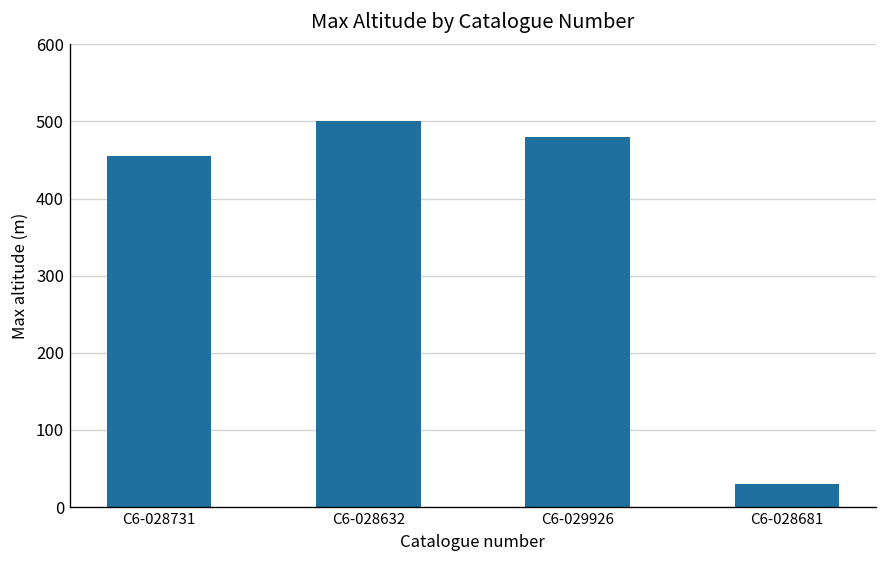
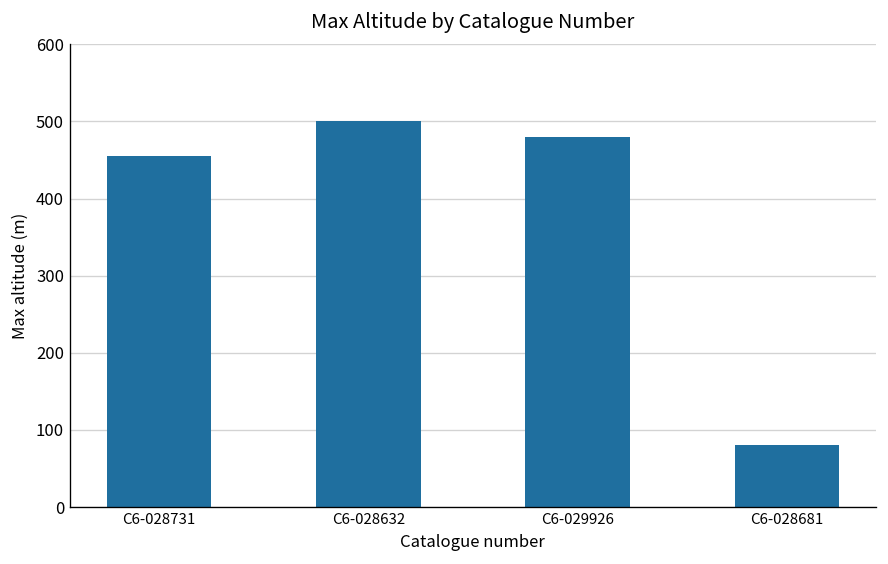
  {
    "C6-028731": 460,
    "C6-028632": 500,
    "C6-029926": 480,
-   "C6-028681": 30
+   "C6-028681": 80
  }
